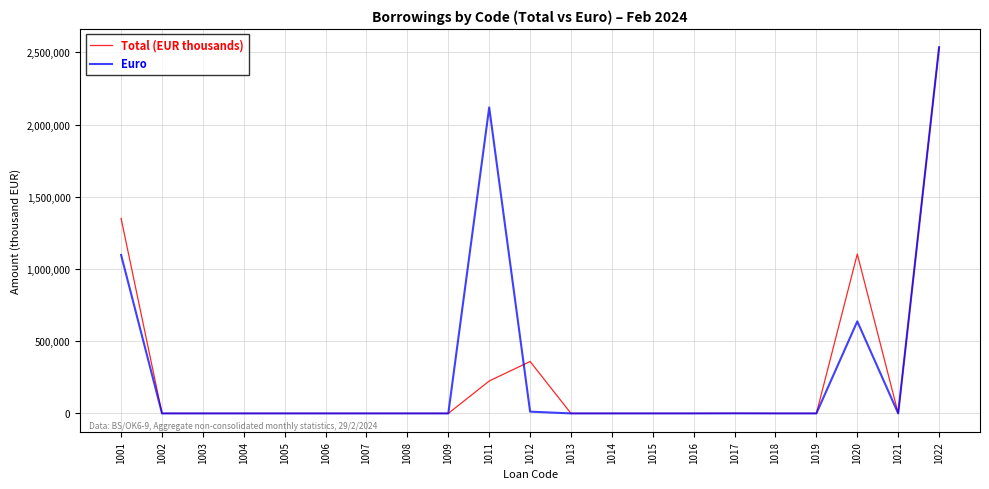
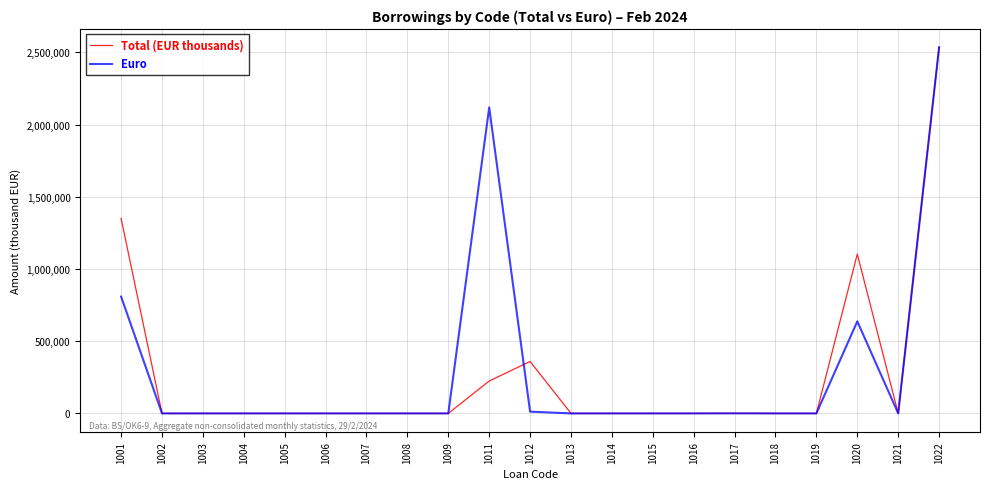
  {
    "Total (EUR thousands)": {
      "1001": "1,350,000",
      "1011": "220,000",
      "1012": "360,000",
      "1020": "1,100,000"
    },
    "Euro": {
-     "1001": "1,100,000",
+     "1001": "810,000",
      "1011": "2,120,000",
      "1012": "10,000",
      "1020": "640,000"
    }
  }
